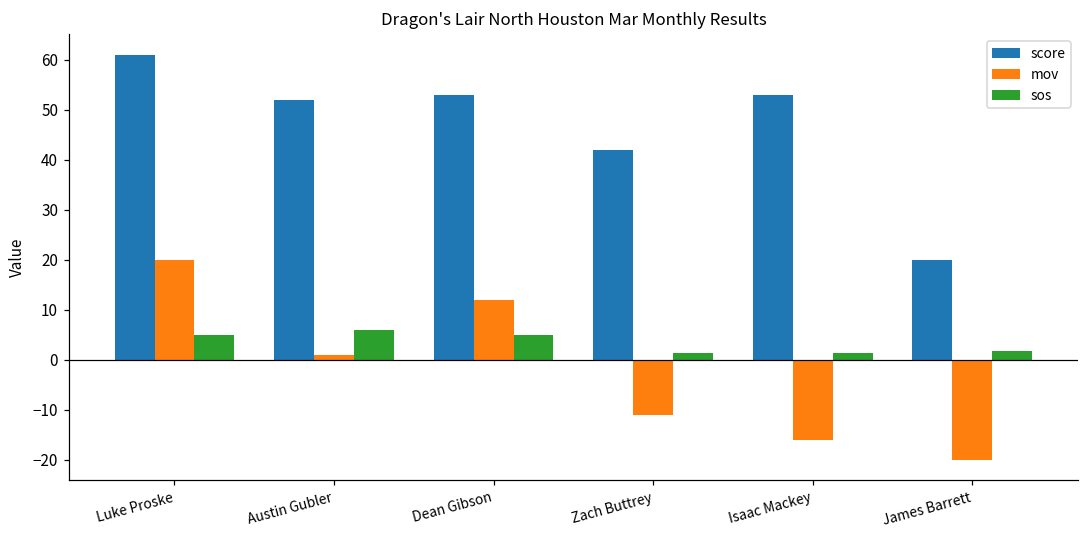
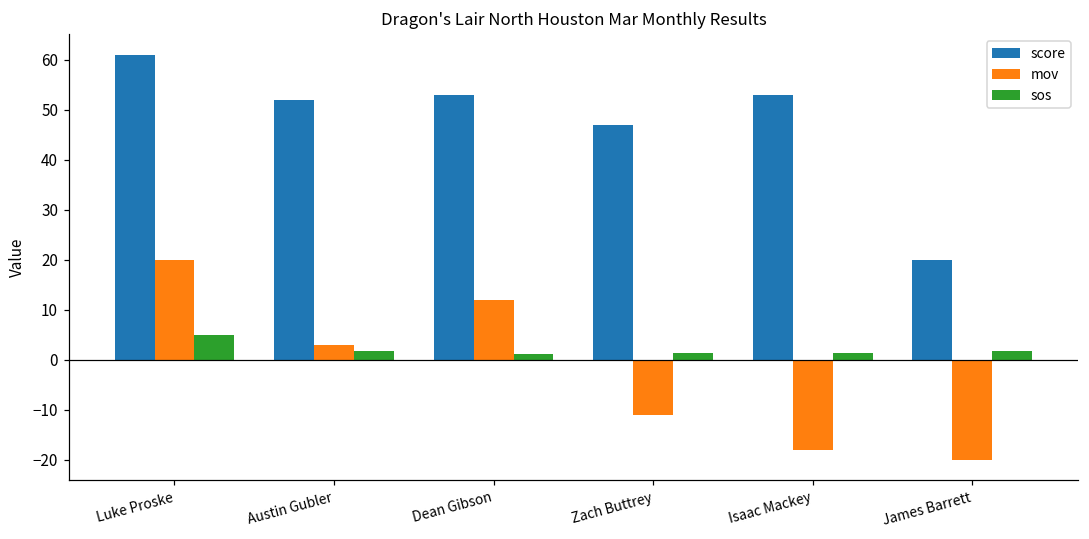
  {
    "score": {
      "Luke Proske": 61,
      "Austin Gubler": 52,
      "Dean Gibson": 53,
-     "Zach Buttrey": 42,
+     "Zach Buttrey": 47,
      "Isaac Mackey": 53,
      "James Barrett": 20
    },
    "mov": {
      "Luke Proske": 20,
-     "Austin Gubler": 1,
+     "Austin Gubler": 3,
      "Dean Gibson": 12,
      "Zach Buttrey": -11,
-     "Isaac Mackey": -16,
+     "Isaac Mackey": -18,
      "James Barrett": -20
    },
    "sos": {
      "Luke Proske": 5,
-     "Austin Gubler": 6,
-     "Dean Gibson": 5,
+     "Austin Gubler": 2,
+     "Dean Gibson": 1,
      "Zach Buttrey": 1,
      "Isaac Mackey": 1,
      "James Barrett": 2
    }
  }
